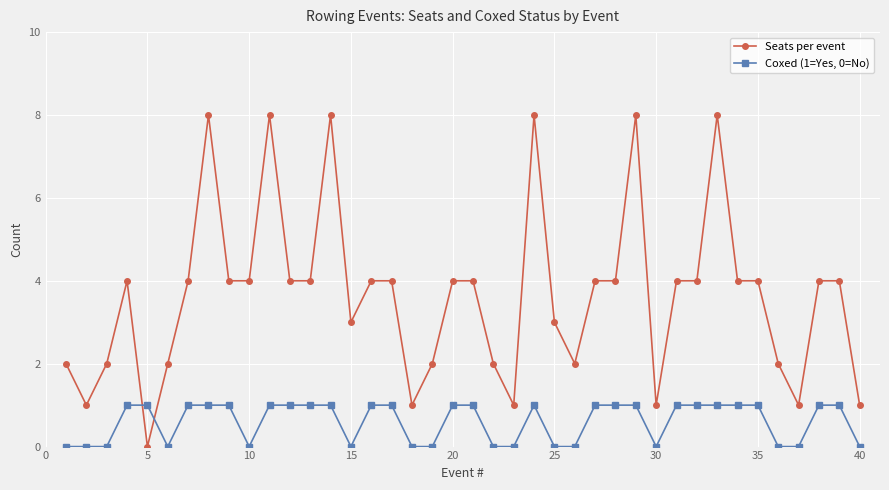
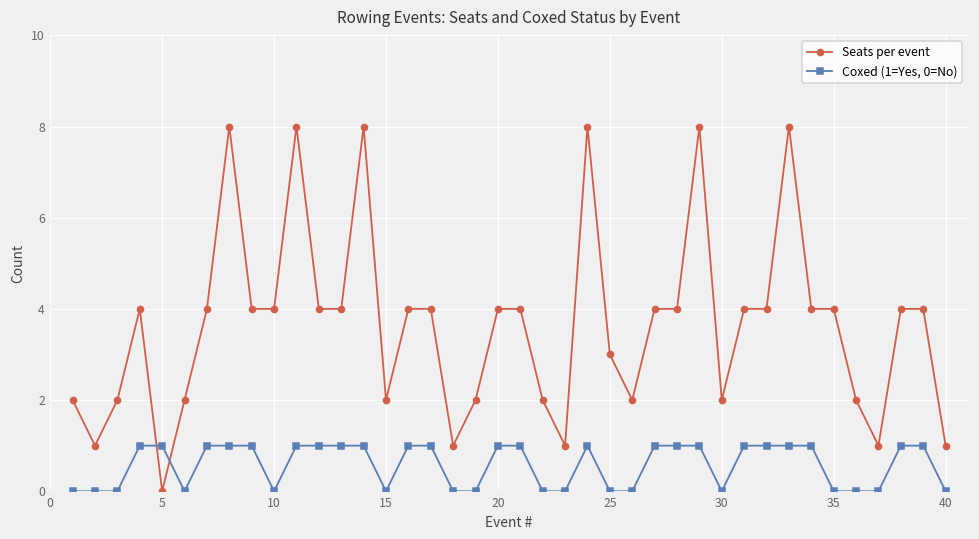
  {
    "Seats per event": {
      "5": 0,
      "10": 4,
-     "15": 3,
+     "15": 2,
      "20": 4,
      "25": 3,
-     "30": 1,
+     "30": 2,
      "35": 4,
      "40": 1
    },
    "Coxed (1=Yes, 0=No)": {
      "5": 1,
      "10": 0,
      "15": 0,
      "20": 1,
      "25": 0,
      "30": 0,
-     "35": 1,
+     "35": 0,
      "40": 0
    }
  }
